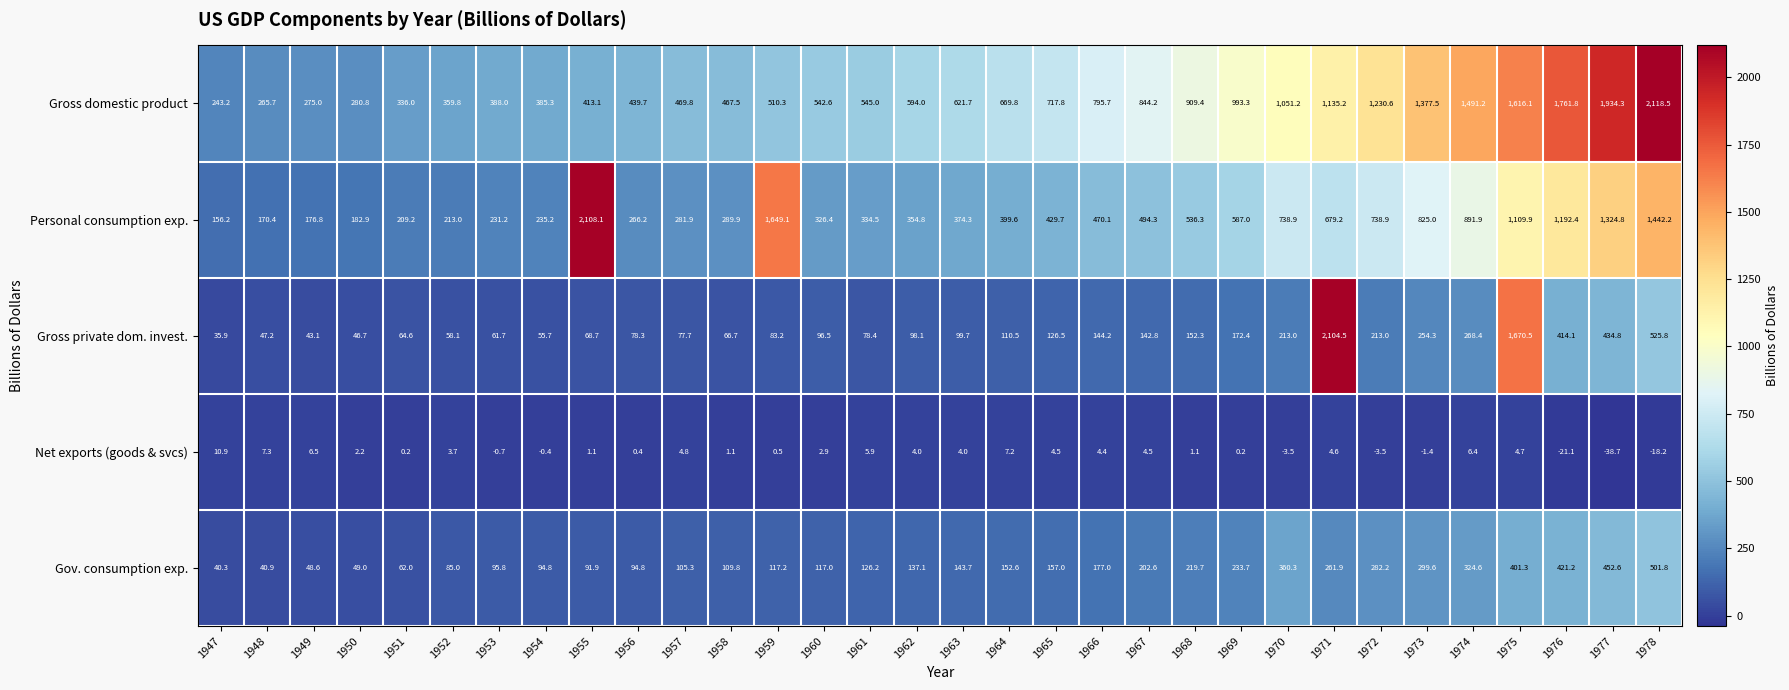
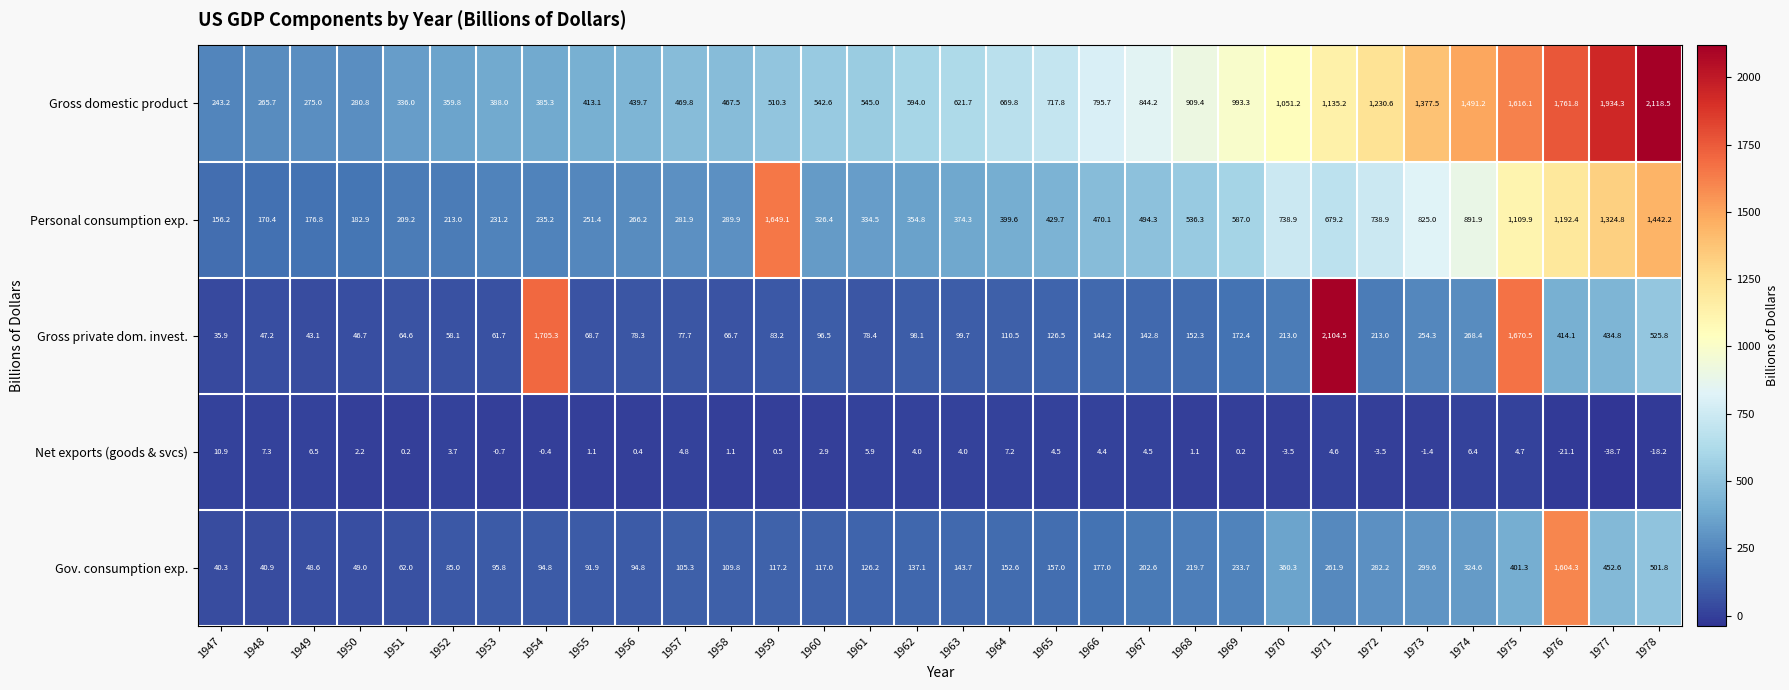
  {
    "Gross domestic product": {
      "1947": "243.2",
      "1948": "265.7",
      "1949": "275.0",
      "1950": "280.8",
      "1951": "336.0",
      "1952": "359.8",
      "1953": "388.0",
      "1954": "385.3",
      "1955": "413.1",
      "1956": "439.7",
      "1957": "469.8",
      "1958": "467.5",
      "1959": "510.3",
      "1960": "542.6",
      "1961": "545.0",
      "1962": "594.0",
      "1963": "621.7",
      "1964": "669.8",
      "1965": "717.8",
      "1966": "795.7",
      "1967": "844.2",
      "1968": "909.4",
      "1969": "993.3",
      "1970": "1,051.2",
      "1971": "1,135.2",
      "1972": "1,230.6",
      "1973": "1,377.5",
      "1974": "1,491.2",
      "1975": "1,616.1",
      "1976": "1,761.8",
      "1977": "1,934.3",
      "1978": "2,118.5"
    },
    "Personal consumption exp.": {
      "1947": "156.2",
      "1948": "170.4",
      "1949": "176.8",
      "1950": "182.9",
      "1951": "209.2",
      "1952": "213.0",
      "1953": "231.2",
      "1954": "235.2",
-     "1955": "2,108.1",
+     "1955": "251.4",
      "1956": "266.2",
      "1957": "281.9",
      "1958": "289.9",
      "1959": "1,649.1",
      "1960": "326.4",
      "1961": "334.5",
      "1962": "354.8",
      "1963": "374.3",
      "1964": "399.6",
      "1965": "429.7",
      "1966": "470.1",
      "1967": "494.3",
      "1968": "536.3",
      "1969": "587.0",
      "1970": "738.9",
      "1971": "679.2",
      "1972": "738.9",
      "1973": "825.0",
      "1974": "891.9",
      "1975": "1,109.9",
      "1976": "1,192.4",
      "1977": "1,324.8",
      "1978": "1,442.2"
    },
    "Gross private dom. invest.": {
      "1947": "35.9",
      "1948": "47.2",
      "1949": "43.1",
      "1950": "46.7",
      "1951": "64.6",
      "1952": "58.1",
      "1953": "61.7",
-     "1954": "55.7",
+     "1954": "1,705.3",
      "1955": "68.7",
      "1956": "78.3",
      "1957": "77.7",
      "1958": "66.7",
      "1959": "83.2",
      "1960": "96.5",
      "1961": "78.4",
      "1962": "98.1",
      "1963": "99.7",
      "1964": "110.5",
      "1965": "126.5",
      "1966": "144.2",
      "1967": "142.8",
      "1968": "152.3",
      "1969": "172.4",
      "1970": "213.0",
      "1971": "2,104.5",
      "1972": "213.0",
      "1973": "254.3",
      "1974": "268.4",
      "1975": "1,670.5",
      "1976": "414.1",
      "1977": "434.8",
      "1978": "525.8"
    },
    "Net exports (goods & svcs)": {
      "1947": "10.9",
      "1948": "7.3",
      "1949": "6.5",
      "1950": "2.2",
      "1951": "0.2",
      "1952": "3.7",
      "1953": "-0.7",
      "1954": "-0.4",
      "1955": "1.1",
      "1956": "0.4",
      "1957": "4.8",
      "1958": "1.1",
      "1959": "0.5",
      "1960": "2.9",
      "1961": "5.9",
      "1962": "4.0",
      "1963": "4.0",
      "1964": "7.2",
      "1965": "4.5",
      "1966": "4.4",
      "1967": "4.5",
      "1968": "1.1",
      "1969": "0.2",
      "1970": "-3.5",
      "1971": "4.6",
      "1972": "-3.5",
      "1973": "-1.4",
      "1974": "6.4",
      "1975": "4.7",
      "1976": "-21.1",
      "1977": "-38.7",
      "1978": "-18.2"
    },
    "Gov. consumption exp.": {
      "1947": "40.3",
      "1948": "40.9",
      "1949": "48.6",
      "1950": "49.0",
      "1951": "62.0",
      "1952": "85.0",
      "1953": "95.8",
      "1954": "94.8",
      "1955": "91.9",
      "1956": "94.8",
      "1957": "105.3",
      "1958": "109.8",
      "1959": "117.2",
      "1960": "117.0",
      "1961": "126.2",
      "1962": "137.1",
      "1963": "143.7",
      "1964": "152.6",
      "1965": "157.0",
      "1966": "177.0",
      "1967": "202.6",
      "1968": "219.7",
      "1969": "233.7",
      "1970": "360.3",
      "1971": "261.9",
      "1972": "282.2",
      "1973": "299.6",
      "1974": "324.6",
      "1975": "401.3",
-     "1976": "421.2",
+     "1976": "1,604.3",
      "1977": "452.6",
      "1978": "501.8"
    }
  }
